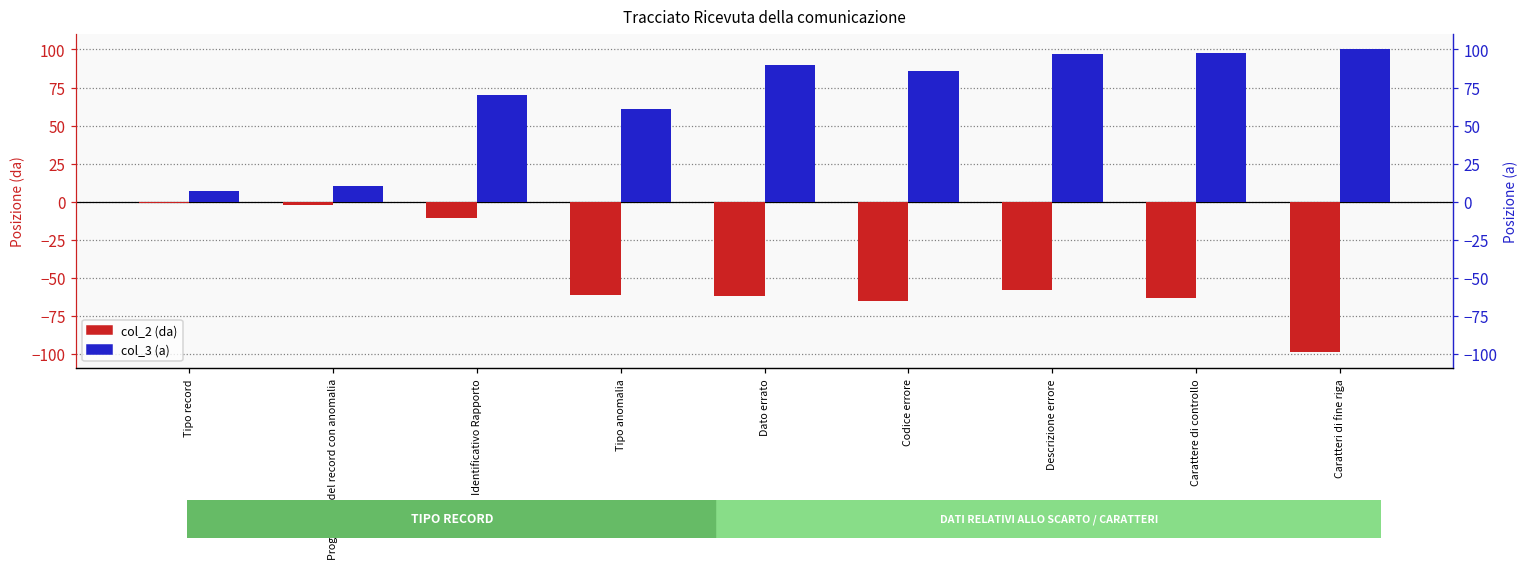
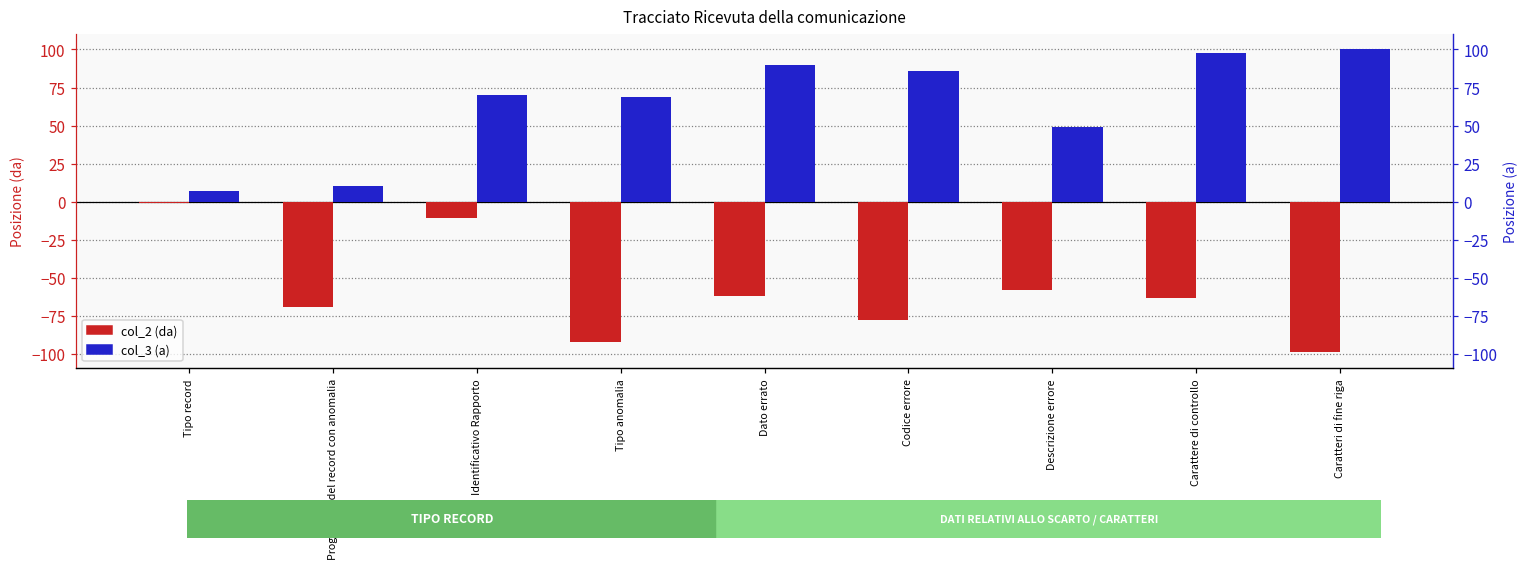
  {
    "col_2 (da)": {
-     "Progressivo del record con anomalia": -2,
+     "Progressivo del record con anomalia": -69,
      "Identificativo Rapporto": -11,
-     "Tipo anomalia": -61,
+     "Tipo anomalia": -92,
      "Dato errato": -62,
-     "Codice errore": -65,
+     "Codice errore": -78,
      "Descrizione errore": -58,
      "Carattere di controllo": -63,
      "Caratteri di fine riga": -99
    },
    "col_3 (a)": {
      "Tipo record": 7,
      "Progressivo del record con anomalia": 10,
      "Identificativo Rapporto": 70,
-     "Tipo anomalia": 61,
+     "Tipo anomalia": 69,
      "Dato errato": 90,
      "Codice errore": 86,
-     "Descrizione errore": 97,
+     "Descrizione errore": 49,
      "Carattere di controllo": 98,
      "Caratteri di fine riga": 100
    }
  }
